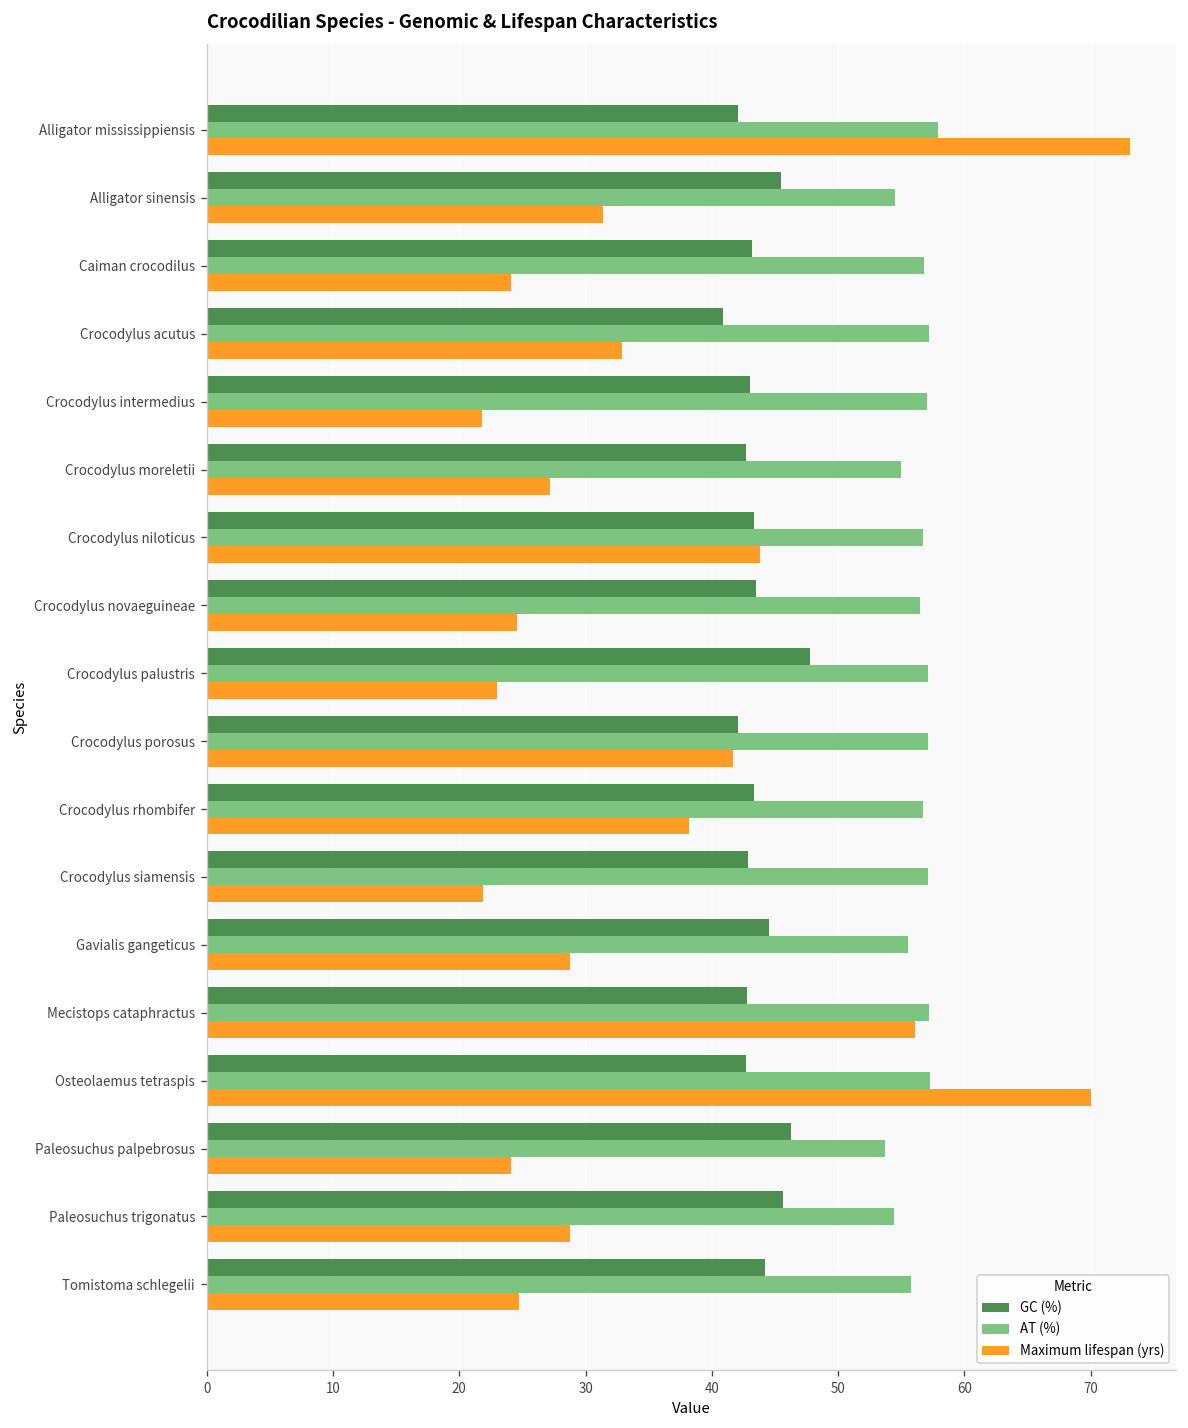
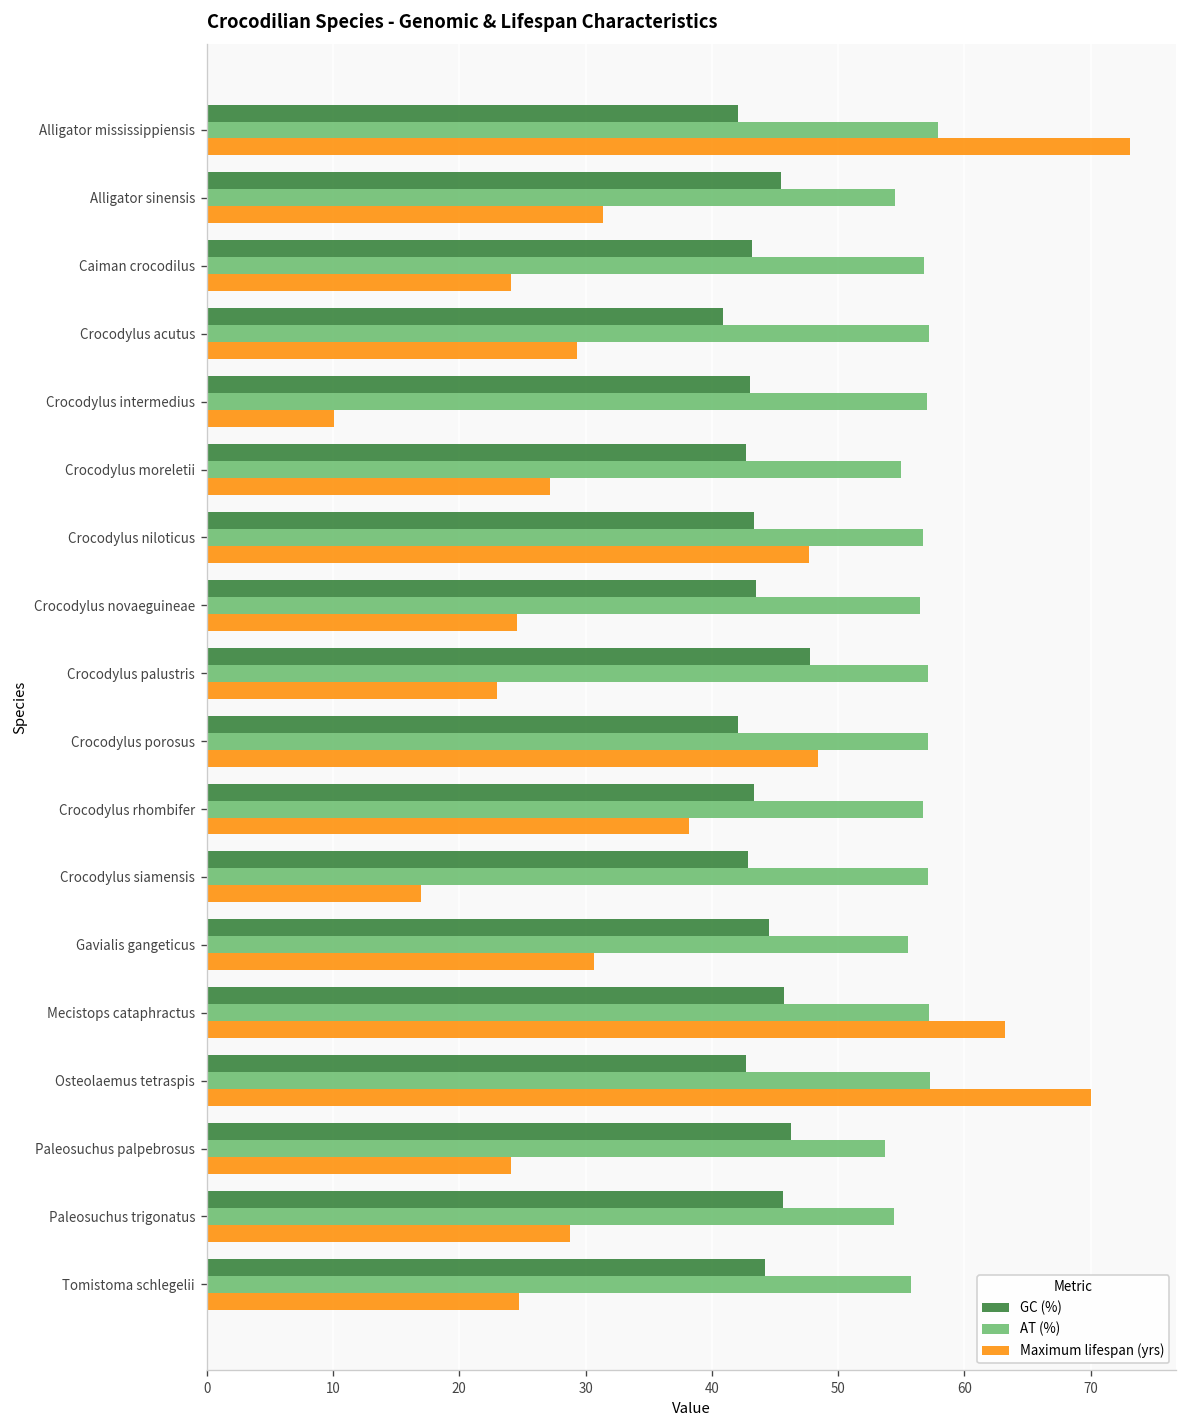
  {
    "GC (%)": {
      "Alligator mississippiensis": 42.1,
      "Alligator sinensis": 45.5,
      "Caiman crocodilus": 43.2,
      "Crocodylus acutus": 40.9,
      "Crocodylus intermedius": 43.0,
      "Crocodylus moreletii": 42.7,
      "Crocodylus niloticus": 43.3,
      "Crocodylus novaeguineae": 43.5,
      "Crocodylus palustris": 47.8,
      "Crocodylus porosus": 42.1,
      "Crocodylus rhombifer": 43.3,
      "Crocodylus siamensis": 42.9,
      "Gavialis gangeticus": 44.5,
-     "Mecistops cataphractus": 42.8,
+     "Mecistops cataphractus": 45.7,
      "Osteolaemus tetraspis": 42.7,
      "Paleosuchus palpebrosus": 46.3,
      "Paleosuchus trigonatus": 45.6,
      "Tomistoma schlegelii": 44.2
    },
    "AT (%)": {
      "Alligator mississippiensis": 57.9,
      "Alligator sinensis": 54.5,
      "Caiman crocodilus": 56.8,
      "Crocodylus acutus": 57.2,
      "Crocodylus intermedius": 57.0,
      "Crocodylus moreletii": 55.0,
      "Crocodylus niloticus": 56.7,
      "Crocodylus novaeguineae": 56.5,
      "Crocodylus palustris": 57.1,
      "Crocodylus porosus": 57.1,
      "Crocodylus rhombifer": 56.7,
      "Crocodylus siamensis": 57.1,
      "Gavialis gangeticus": 55.5,
      "Mecistops cataphractus": 57.2,
      "Osteolaemus tetraspis": 57.3,
      "Paleosuchus palpebrosus": 53.7,
      "Paleosuchus trigonatus": 54.4,
      "Tomistoma schlegelii": 55.8
    },
    "Maximum lifespan (yrs)": {
      "Alligator mississippiensis": 73.1,
      "Alligator sinensis": 31.4,
      "Caiman crocodilus": 24.1,
-     "Crocodylus acutus": 32.9,
-     "Crocodylus intermedius": 21.8,
+     "Crocodylus acutus": 29.3,
+     "Crocodylus intermedius": 10.1,
      "Crocodylus moreletii": 27.2,
-     "Crocodylus niloticus": 43.8,
+     "Crocodylus niloticus": 47.7,
      "Crocodylus novaeguineae": 24.6,
      "Crocodylus palustris": 23.0,
-     "Crocodylus porosus": 41.7,
+     "Crocodylus porosus": 48.4,
      "Crocodylus rhombifer": 38.2,
-     "Crocodylus siamensis": 21.9,
-     "Gavialis gangeticus": 28.8,
-     "Mecistops cataphractus": 56.1,
+     "Crocodylus siamensis": 17.0,
+     "Gavialis gangeticus": 30.7,
+     "Mecistops cataphractus": 63.2,
      "Osteolaemus tetraspis": 70.0,
      "Paleosuchus palpebrosus": 24.1,
      "Paleosuchus trigonatus": 28.8,
      "Tomistoma schlegelii": 24.7
    }
  }
